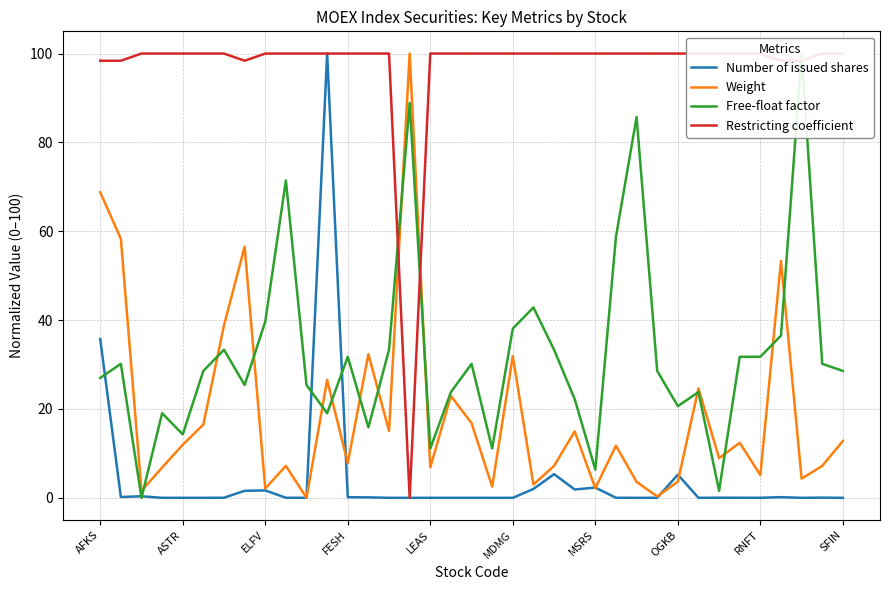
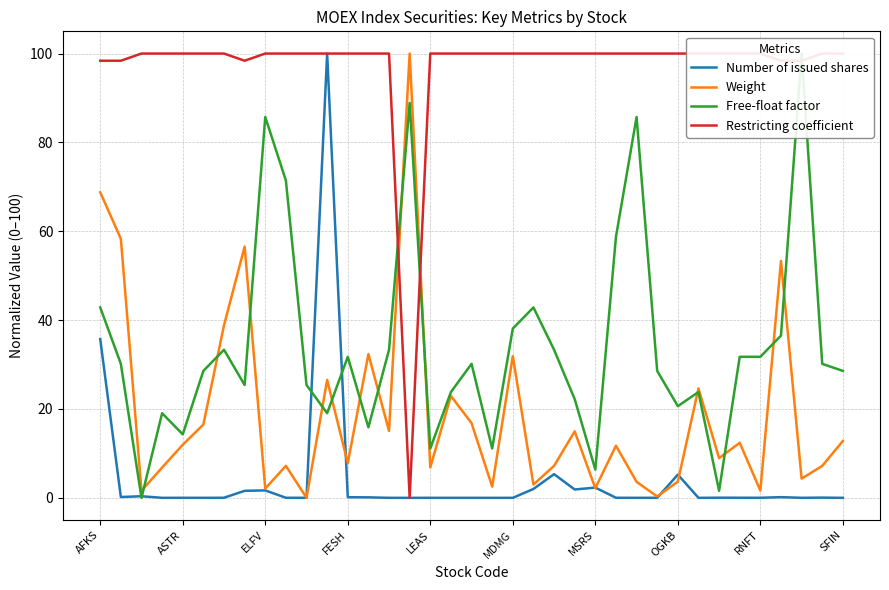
  {
    "Number of issued shares": {
      "AFKS": 36,
      "ASTR": 0,
      "FESH": 0,
      "LEAS": 0,
      "MDMG": 0,
      "OGKB": 5,
      "RNFT": 0,
      "SFIN": 0
    },
    "Weight": {
      "AFKS": 69,
      "ASTR": 12,
      "FESH": 8,
      "LEAS": 7,
      "MDMG": 32,
      "OGKB": 4,
-     "RNFT": 5,
+     "RNFT": 2,
      "SFIN": 13
    },
    "Free-float factor": {
-     "AFKS": 27,
+     "AFKS": 43,
      "ASTR": 14,
-     "ELFV": 40,
+     "ELFV": 86,
      "FESH": 32,
      "LEAS": 11,
      "MDMG": 38,
      "MSRS": 6,
      "OGKB": 21,
      "RNFT": 32,
      "SFIN": 29
    },
    "Restricting coefficient": {
      "AFKS": 98,
      "ASTR": 100,
      "ELFV": 100,
      "FESH": 100,
      "LEAS": 100,
      "MDMG": 100,
      "MSRS": 100,
      "OGKB": 100
    }
  }
